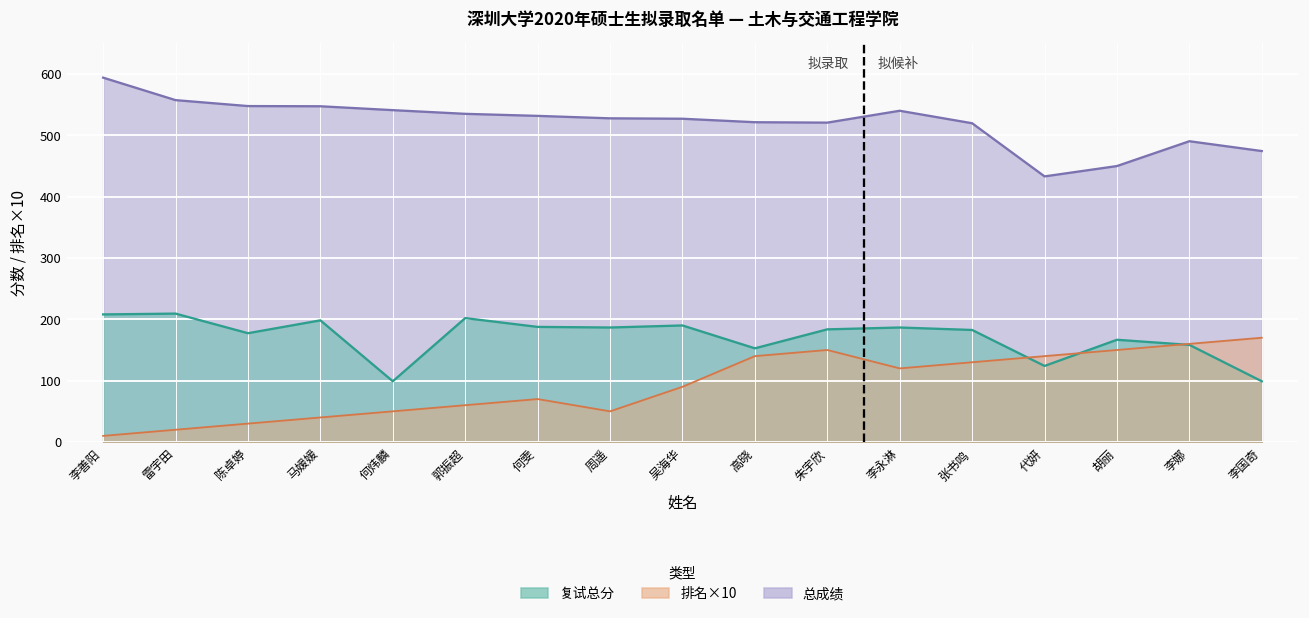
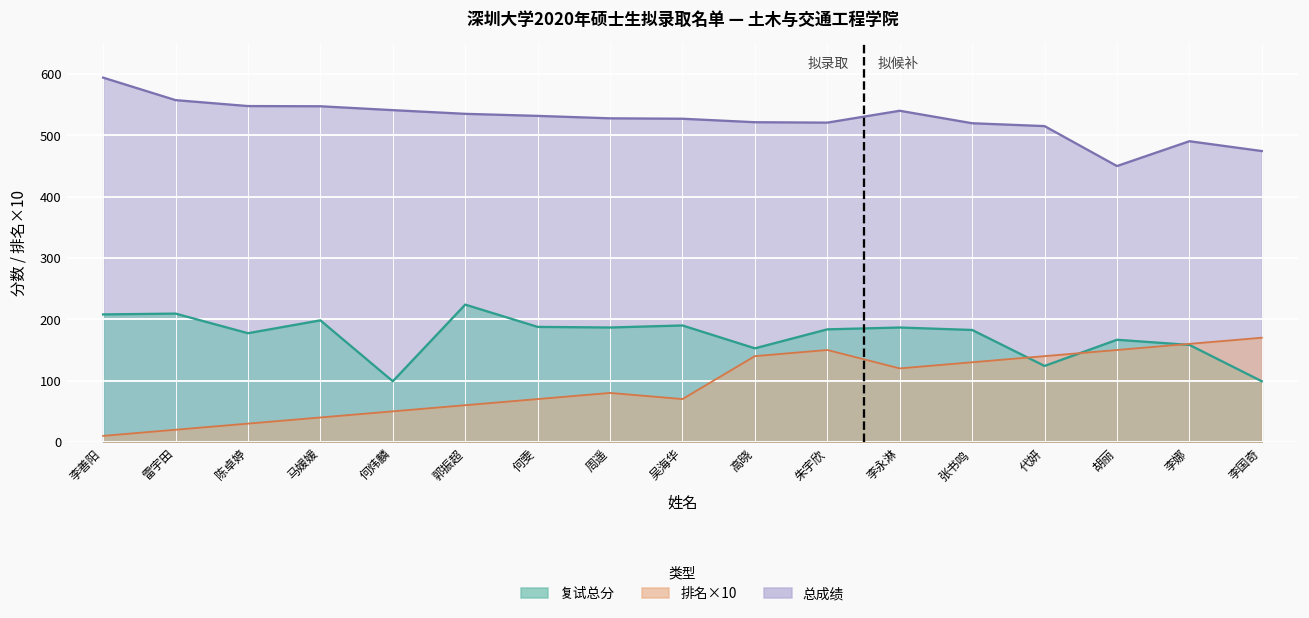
  {
    "总成绩": {
      "李善阳": 590,
      "雷宇田": 560,
      "陈卓婷": 550,
      "马媛媛": 550,
      "何炜麟": 540,
      "郭振超": 540,
      "何雯": 530,
      "周遥": 530,
      "吴海华": 530,
      "高晓": 520,
      "朱宇欣": 520,
      "李永淋": 540,
      "张书鸣": 520,
-     "代妍": 430,
+     "代妍": 520,
      "胡丽": 450,
      "李娜": 490,
      "李国奇": 470
    },
    "复试总分": {
      "李善阳": 210,
      "雷宇田": 210,
      "陈卓婷": 180,
      "马媛媛": 200,
      "何炜麟": 100,
-     "郭振超": 200,
+     "郭振超": 220,
      "何雯": 190,
      "周遥": 190,
      "吴海华": 190,
      "高晓": 150,
      "朱宇欣": 180,
      "李永淋": 190,
      "张书鸣": 180,
      "代妍": 120,
      "胡丽": 170,
      "李国奇": 100
    },
    "排名×10": {
      "李善阳": 10,
      "雷宇田": 20,
      "陈卓婷": 30,
      "马媛媛": 40,
      "何炜麟": 50,
      "郭振超": 60,
      "何雯": 70,
-     "周遥": 50,
-     "吴海华": 90,
+     "周遥": 80,
+     "吴海华": 70,
      "高晓": 140,
      "朱宇欣": 150,
      "李永淋": 120,
      "张书鸣": 130,
      "代妍": 140,
      "胡丽": 150,
      "李国奇": 170
    }
  }
